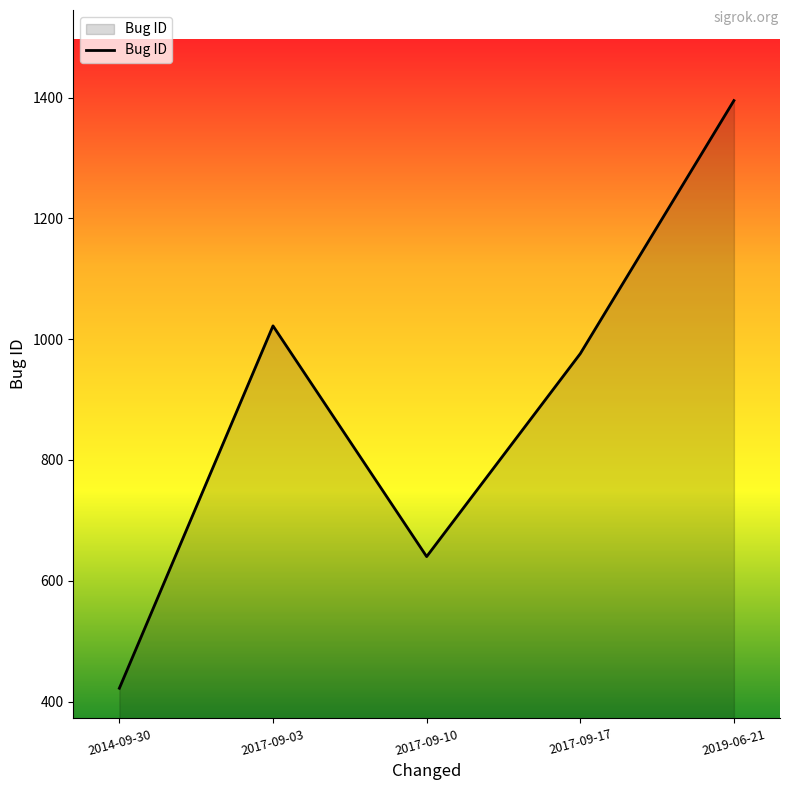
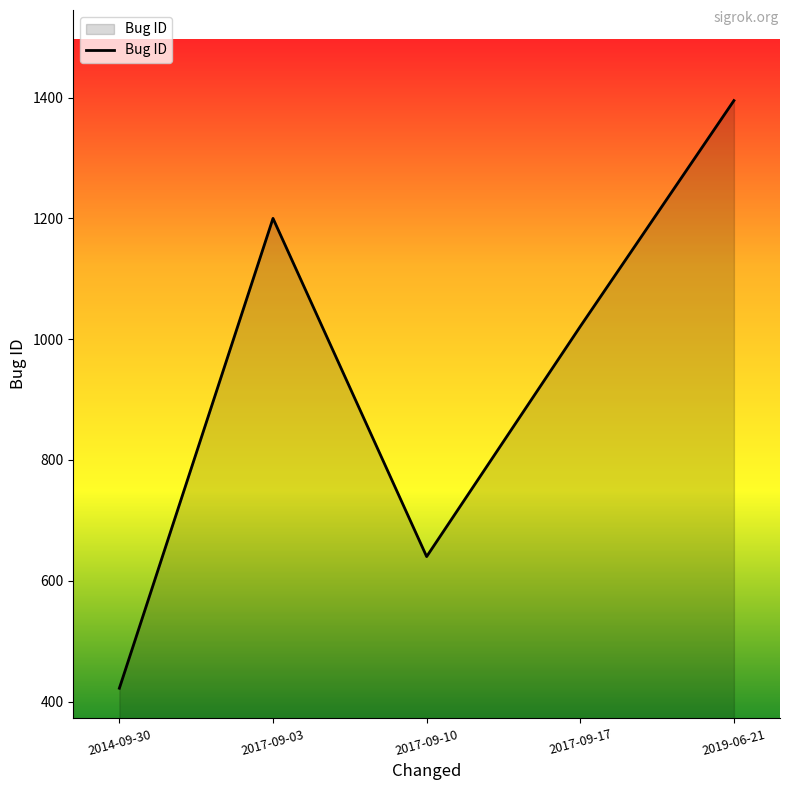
  {
    "2014-09-30": 420,
-   "2017-09-03": 1020,
+   "2017-09-03": 1200,
    "2017-09-10": 640,
-   "2017-09-17": 980,
+   "2017-09-17": 1020,
    "2019-06-21": 1400
  }
